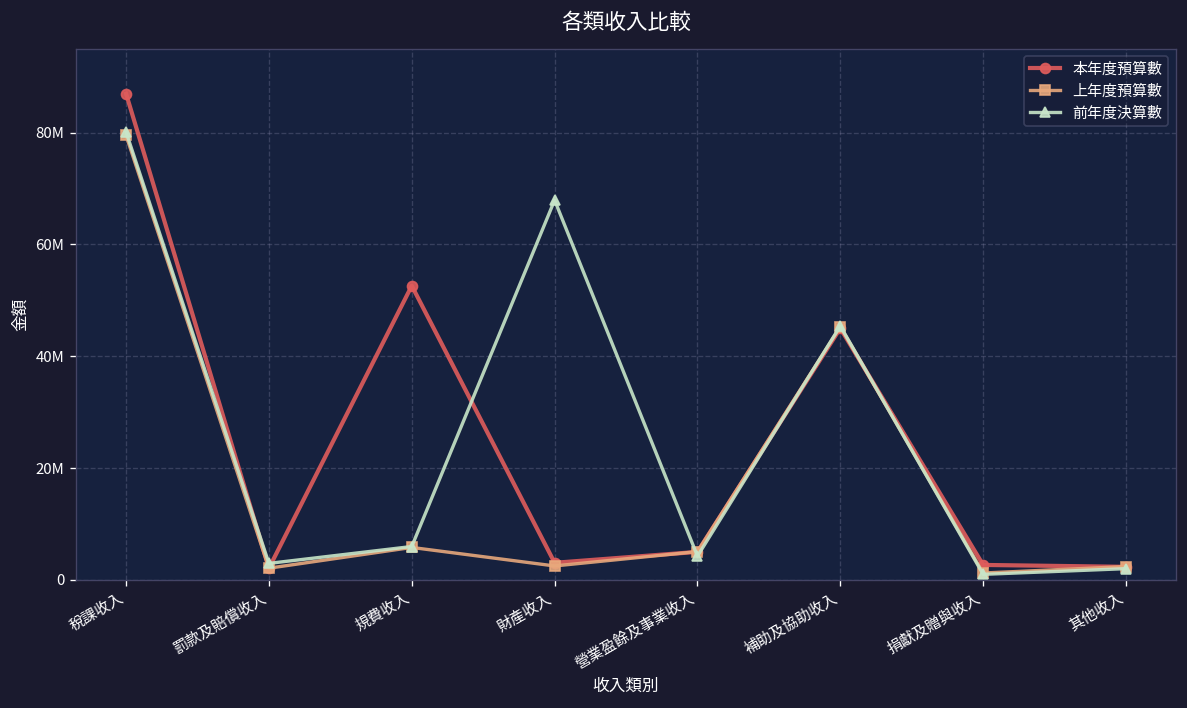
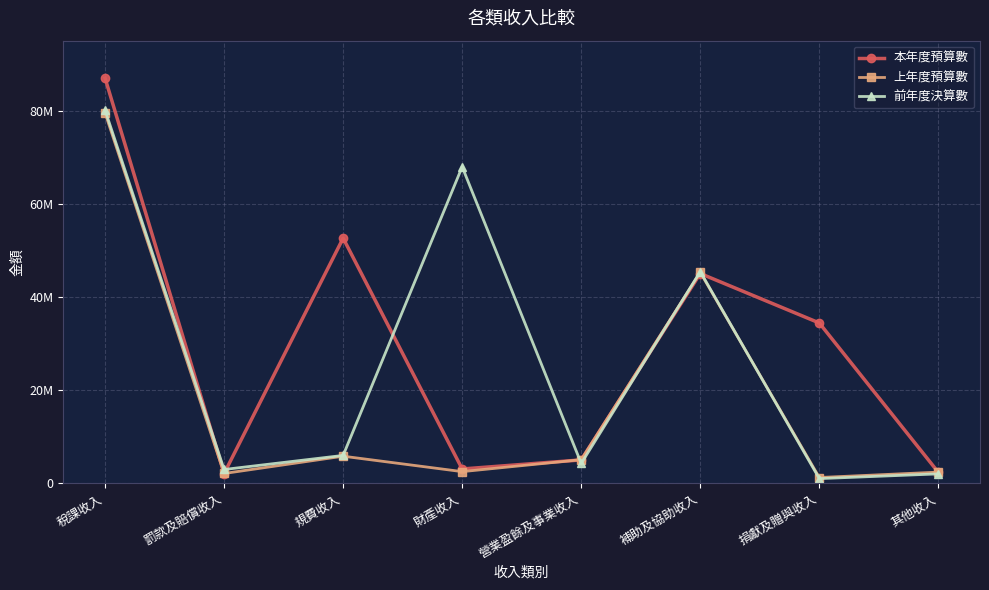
  {
    "本年度預算數": {
      "稅課收入": 87000000,
      "規費收入": 53000000,
      "財產收入": 3000000,
-     "捐獻及贈與收入": 3000000
+     "捐獻及贈與收入": 34000000
    },
    "上年度預算數": {
      "稅課收入": 79000000,
      "財產收入": 2000000
    },
    "前年度決算數": {
      "稅課收入": 80000000,
      "罰款及賠償收入": 3000000,
      "財產收入": 68000000,
      "營業盈餘及事業收入": 4000000
    }
  }
